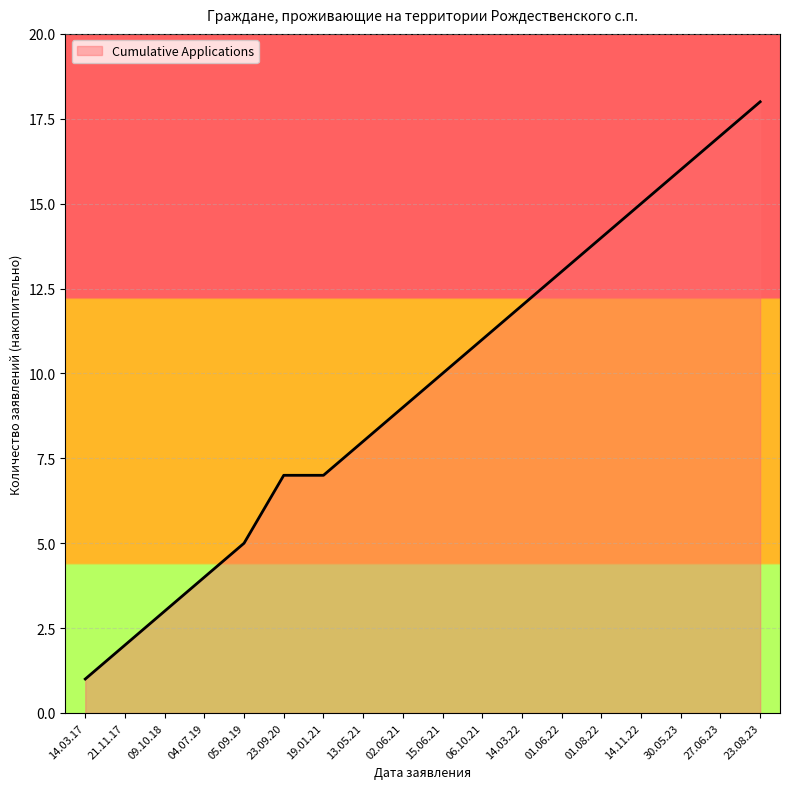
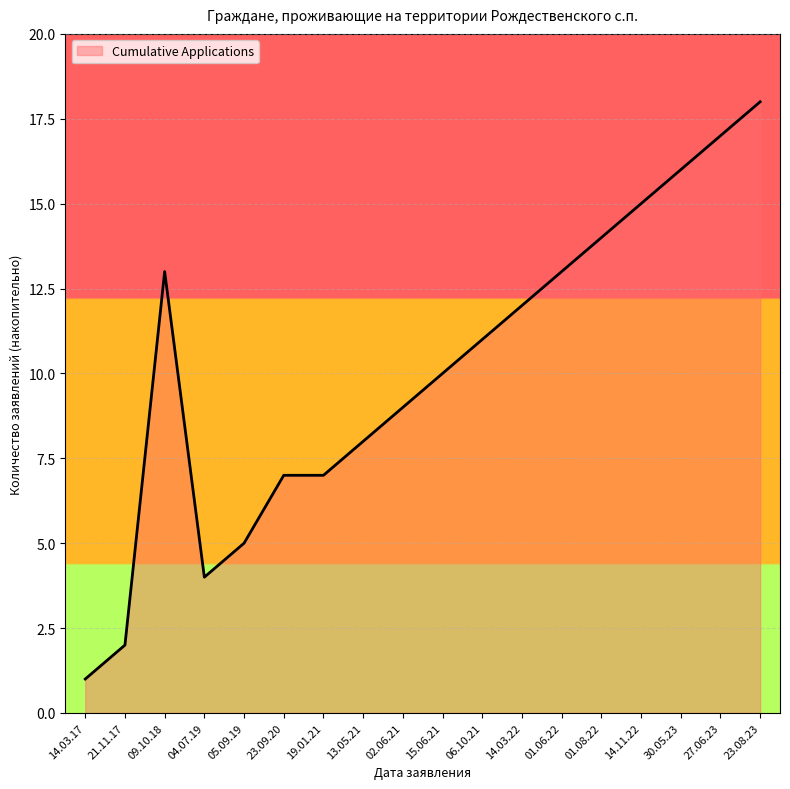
  {
    "14.03.17": 1,
    "21.11.17": 2,
-   "09.10.18": 3,
+   "09.10.18": 13,
    "04.07.19": 4,
    "05.09.19": 5,
    "23.09.20": 7,
    "19.01.21": 7,
    "13.05.21": 8,
    "02.06.21": 9,
    "15.06.21": 10,
    "06.10.21": 11,
    "14.03.22": 12,
    "01.06.22": 13,
    "01.08.22": 14,
    "14.11.22": 15,
    "30.05.23": 16,
    "27.06.23": 17,
    "23.08.23": 18
  }
